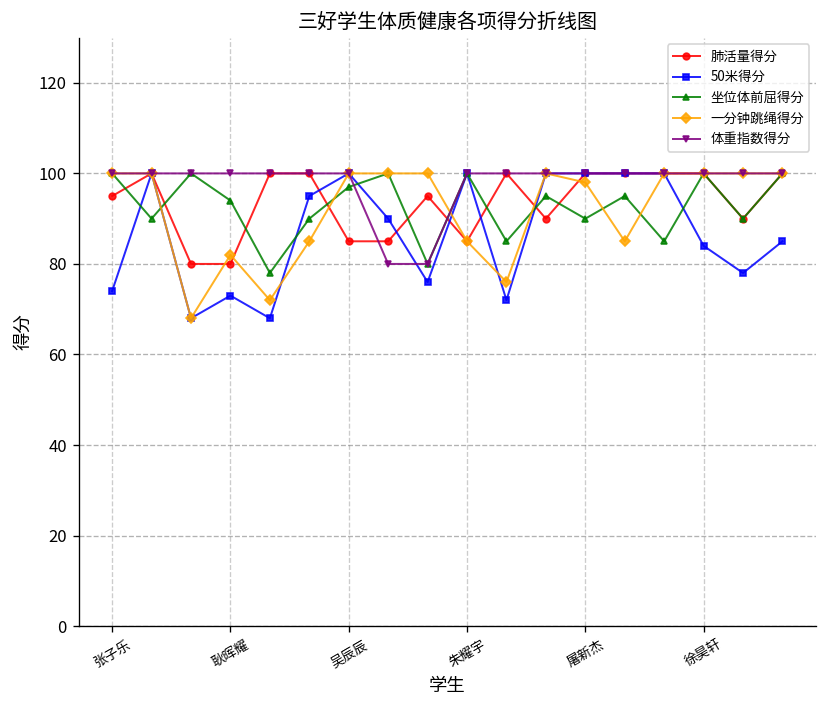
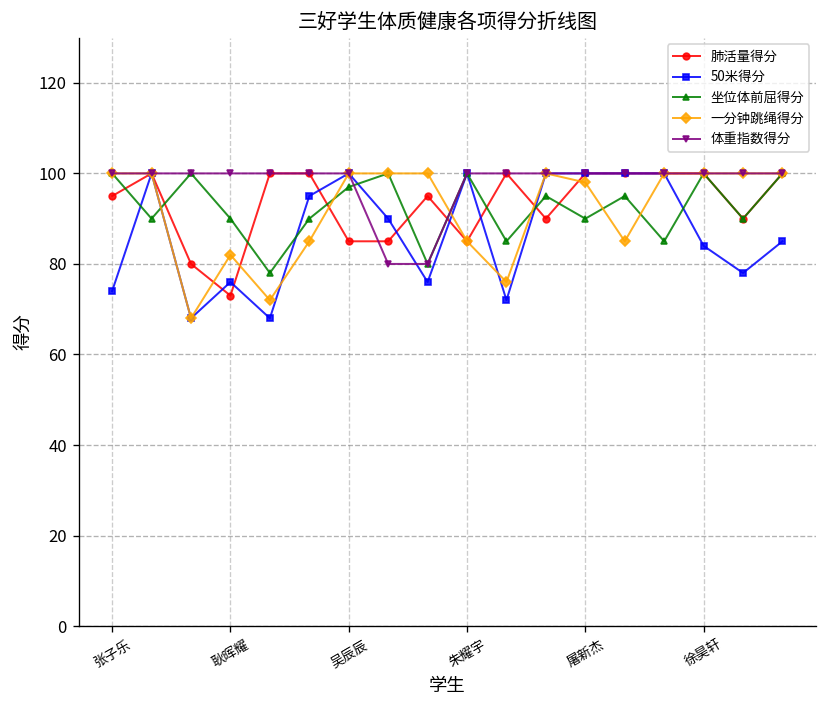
  {
    "肺活量得分": {
      "张子乐": 95,
-     "耿晖耀": 80,
+     "耿晖耀": 73,
      "吴辰辰": 85
    },
    "50米得分": {
      "张子乐": 74,
-     "耿晖耀": 73,
+     "耿晖耀": 76,
      "徐昊轩": 84
    },
    "坐位体前屈得分": {
-     "耿晖耀": 94,
+     "耿晖耀": 90,
      "吴辰辰": 97,
      "屠新杰": 90
    },
    "一分钟跳绳得分": {
      "耿晖耀": 82,
      "屠新杰": 98
    },
    "体重指数得分": {
      "耿晖耀": 100
    }
  }
